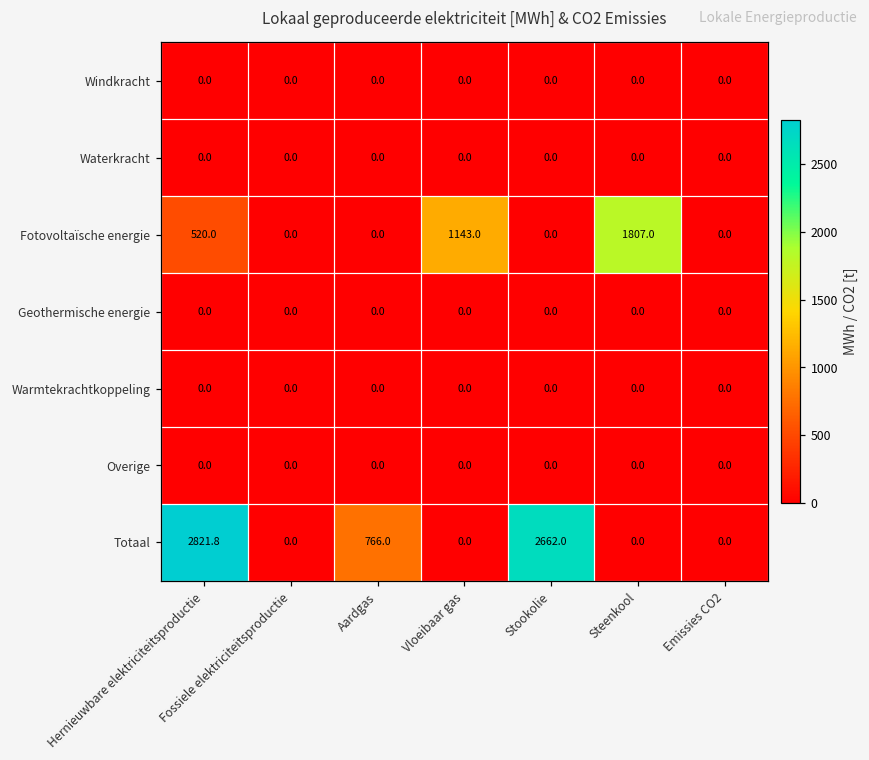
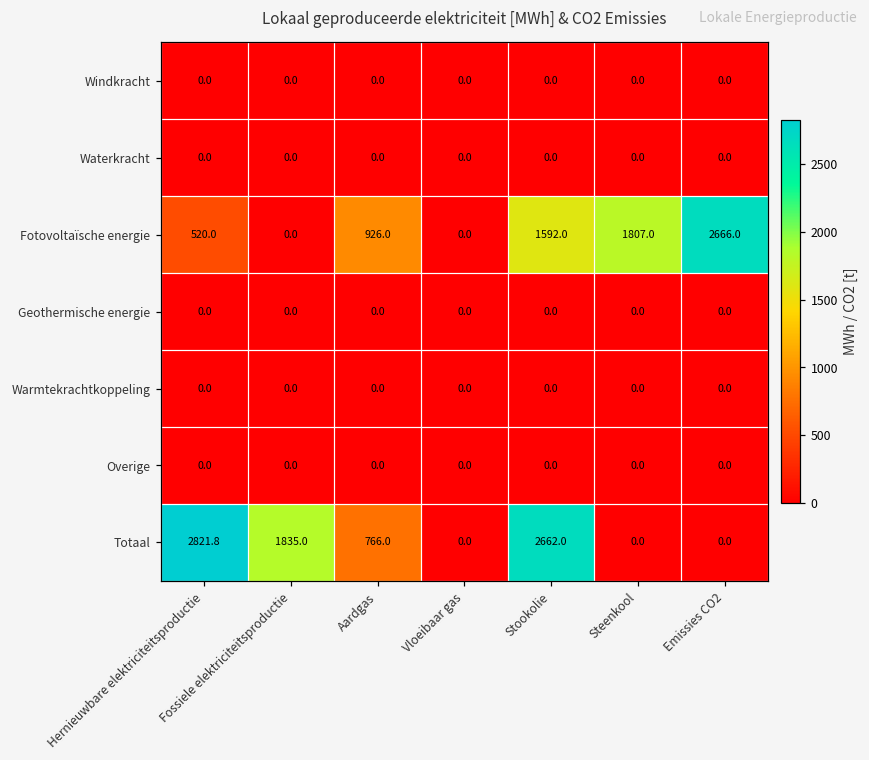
  {
    "Windkracht": {
      "Hernieuwbare elektriciteitsproductie": 0.0,
      "Fossiele elektriciteitsproductie": 0.0,
      "Aardgas": 0.0,
      "Vloeibaar gas": 0.0,
      "Stookolie": 0.0,
      "Steenkool": 0.0,
      "Emissies CO2": 0.0
    },
    "Waterkracht": {
      "Hernieuwbare elektriciteitsproductie": 0.0,
      "Fossiele elektriciteitsproductie": 0.0,
      "Aardgas": 0.0,
      "Vloeibaar gas": 0.0,
      "Stookolie": 0.0,
      "Steenkool": 0.0,
      "Emissies CO2": 0.0
    },
    "Fotovoltaïsche energie": {
      "Hernieuwbare elektriciteitsproductie": 520.0,
      "Fossiele elektriciteitsproductie": 0.0,
-     "Aardgas": 0.0,
-     "Vloeibaar gas": 1143.0,
-     "Stookolie": 0.0,
+     "Aardgas": 926.0,
+     "Vloeibaar gas": 0.0,
+     "Stookolie": 1592.0,
      "Steenkool": 1807.0,
-     "Emissies CO2": 0.0
+     "Emissies CO2": 2666.0
    },
    "Geothermische energie": {
      "Hernieuwbare elektriciteitsproductie": 0.0,
      "Fossiele elektriciteitsproductie": 0.0,
      "Aardgas": 0.0,
      "Vloeibaar gas": 0.0,
      "Stookolie": 0.0,
      "Steenkool": 0.0,
      "Emissies CO2": 0.0
    },
    "Warmtekrachtkoppeling": {
      "Hernieuwbare elektriciteitsproductie": 0.0,
      "Fossiele elektriciteitsproductie": 0.0,
      "Aardgas": 0.0,
      "Vloeibaar gas": 0.0,
      "Stookolie": 0.0,
      "Steenkool": 0.0,
      "Emissies CO2": 0.0
    },
    "Overige": {
      "Hernieuwbare elektriciteitsproductie": 0.0,
      "Fossiele elektriciteitsproductie": 0.0,
      "Aardgas": 0.0,
      "Vloeibaar gas": 0.0,
      "Stookolie": 0.0,
      "Steenkool": 0.0,
      "Emissies CO2": 0.0
    },
    "Totaal": {
      "Hernieuwbare elektriciteitsproductie": 2821.8,
-     "Fossiele elektriciteitsproductie": 0.0,
+     "Fossiele elektriciteitsproductie": 1835.0,
      "Aardgas": 766.0,
      "Vloeibaar gas": 0.0,
      "Stookolie": 2662.0,
      "Steenkool": 0.0,
      "Emissies CO2": 0.0
    }
  }
